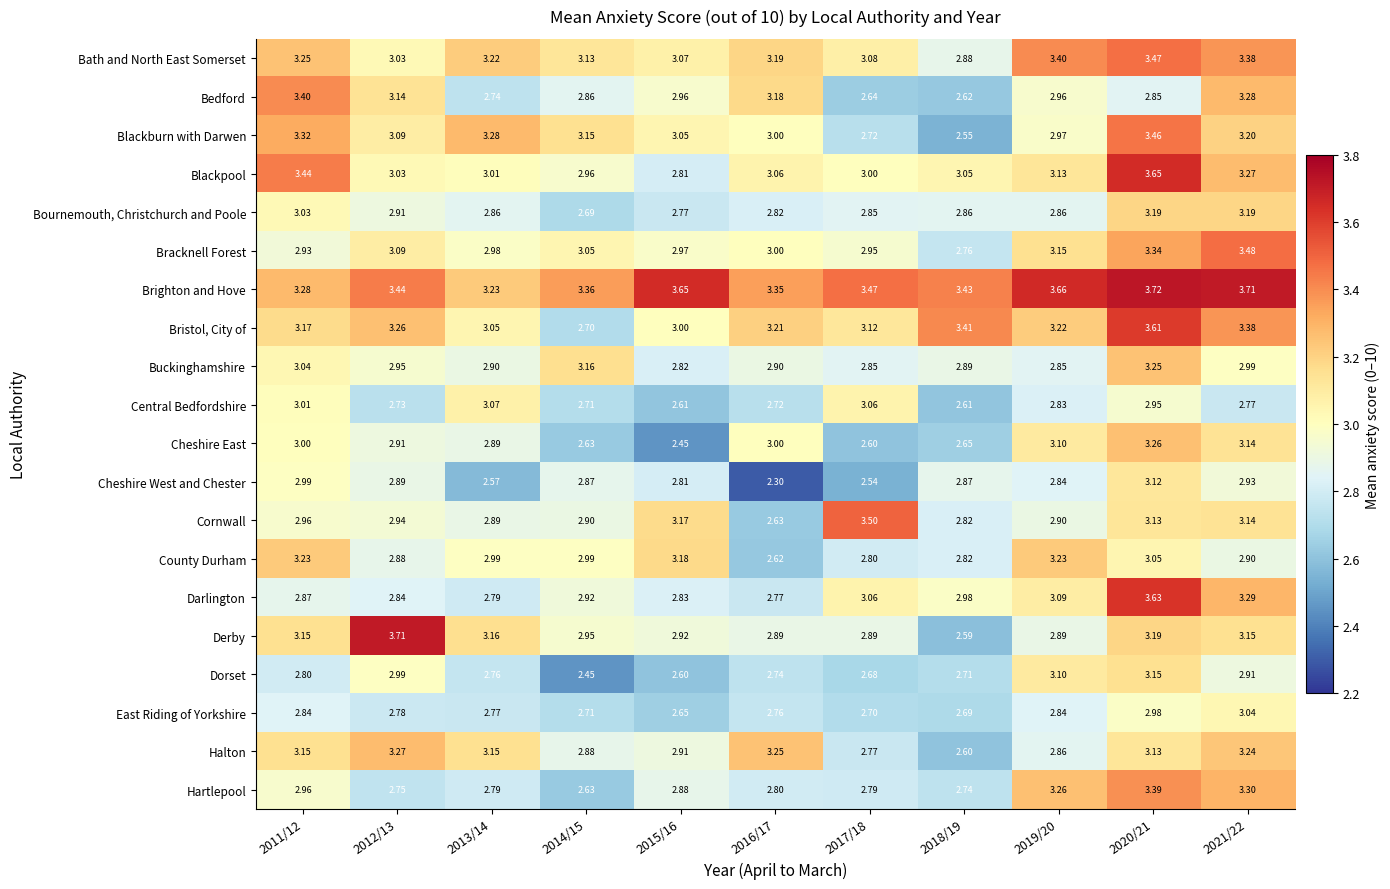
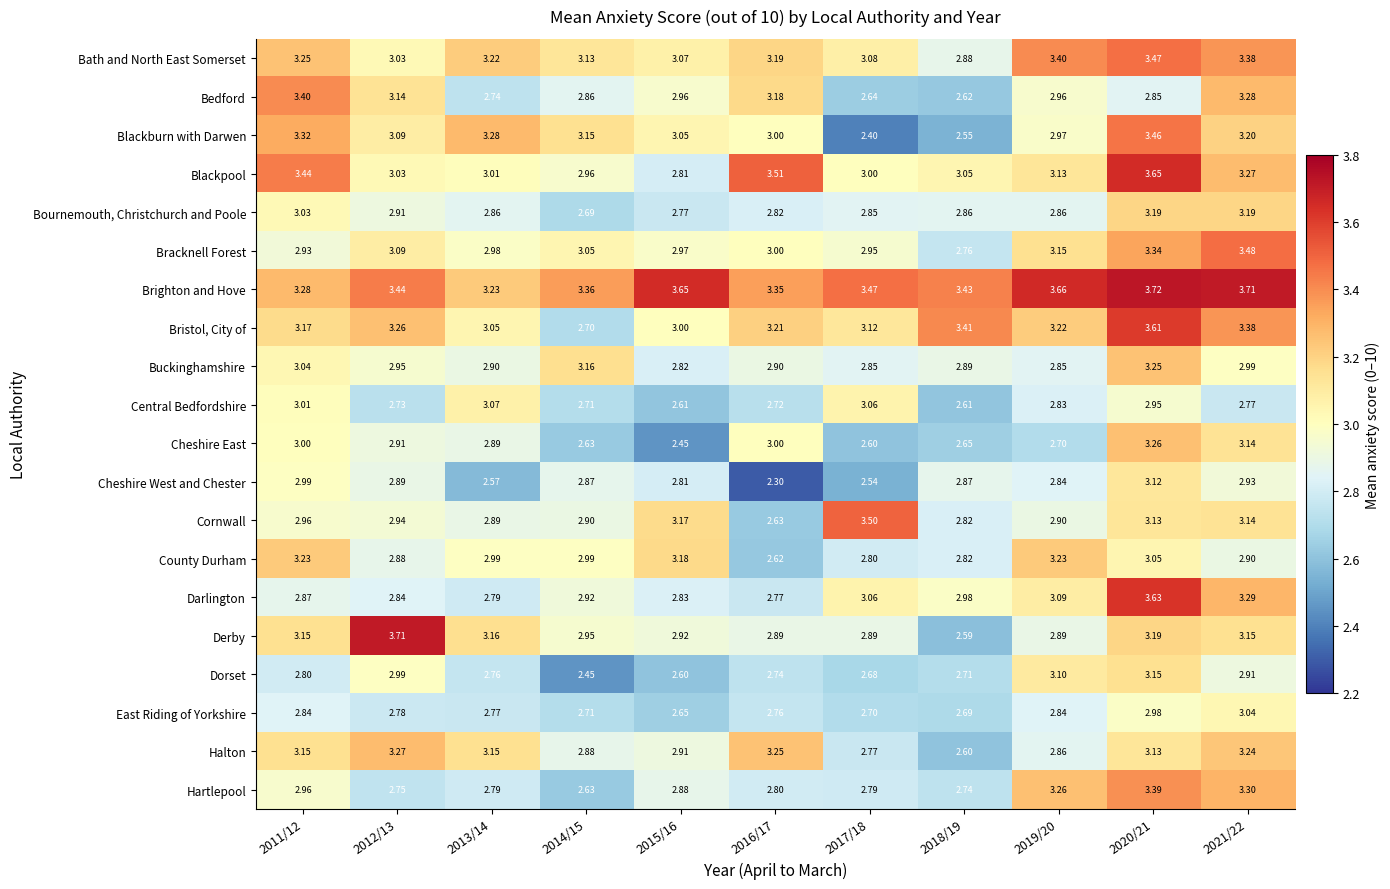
  {
    "Blackburn with Darwen": {
      "2011/12": 3.32,
      "2012/13": 3.09,
      "2013/14": 3.28,
      "2014/15": 3.15,
      "2015/16": 3.05,
      "2016/17": 3.00,
-     "2017/18": 2.72,
+     "2017/18": 2.40,
      "2018/19": 2.55,
      "2019/20": 2.97,
      "2020/21": 3.46,
      "2021/22": 3.20
    },
    "Blackpool": {
      "2011/12": 3.44,
      "2012/13": 3.03,
      "2013/14": 3.01,
      "2014/15": 2.96,
      "2015/16": 2.81,
-     "2016/17": 3.06,
+     "2016/17": 3.51,
      "2017/18": 3.00,
      "2018/19": 3.05,
      "2019/20": 3.13,
      "2020/21": 3.65,
      "2021/22": 3.27
    },
    "Cheshire East": {
      "2011/12": 3.00,
      "2012/13": 2.91,
      "2013/14": 2.89,
      "2014/15": 2.63,
      "2015/16": 2.45,
      "2016/17": 3.00,
      "2017/18": 2.60,
      "2018/19": 2.65,
-     "2019/20": 3.10,
+     "2019/20": 2.70,
      "2020/21": 3.26,
      "2021/22": 3.14
    }
  }
